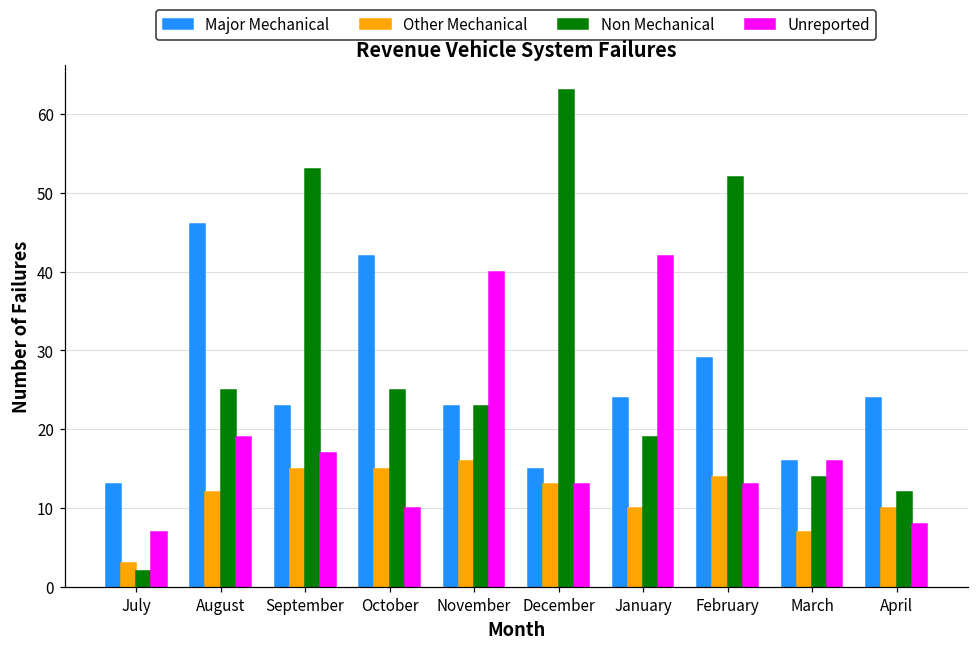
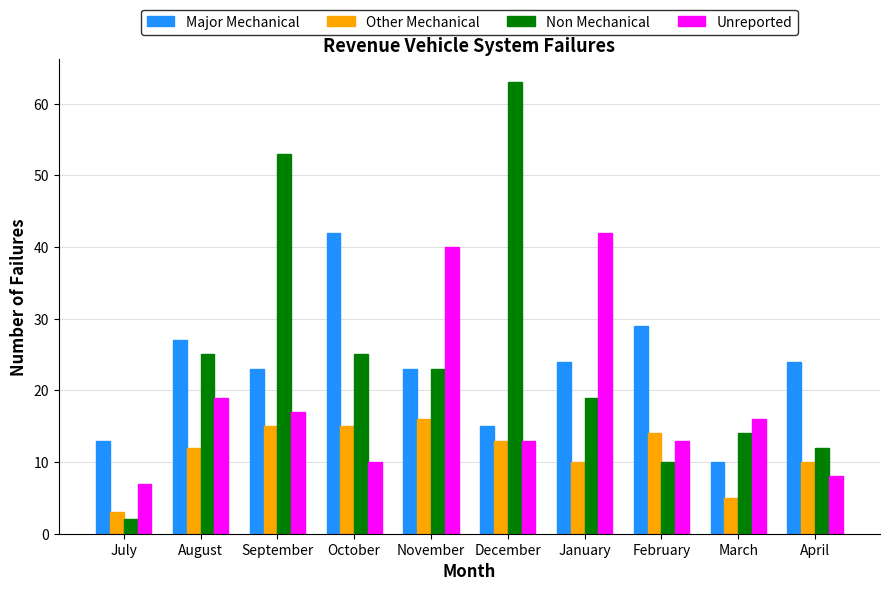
  {
    "Major Mechanical": {
      "July": 13,
-     "August": 46,
+     "August": 27,
      "September": 23,
      "October": 42,
      "November": 23,
      "December": 15,
      "January": 24,
      "February": 29,
-     "March": 16,
+     "March": 10,
      "April": 24
    },
    "Other Mechanical": {
      "July": 3,
      "August": 12,
      "September": 15,
      "October": 15,
      "November": 16,
      "December": 13,
      "January": 10,
      "February": 14,
-     "March": 7,
+     "March": 5,
      "April": 10
    },
    "Non Mechanical": {
      "July": 2,
      "August": 25,
      "September": 53,
      "October": 25,
      "November": 23,
      "December": 63,
      "January": 19,
-     "February": 52,
+     "February": 10,
      "March": 14,
      "April": 12
    },
    "Unreported": {
      "July": 7,
      "August": 19,
      "September": 17,
      "October": 10,
      "November": 40,
      "December": 13,
      "January": 42,
      "February": 13,
      "March": 16,
      "April": 8
    }
  }
